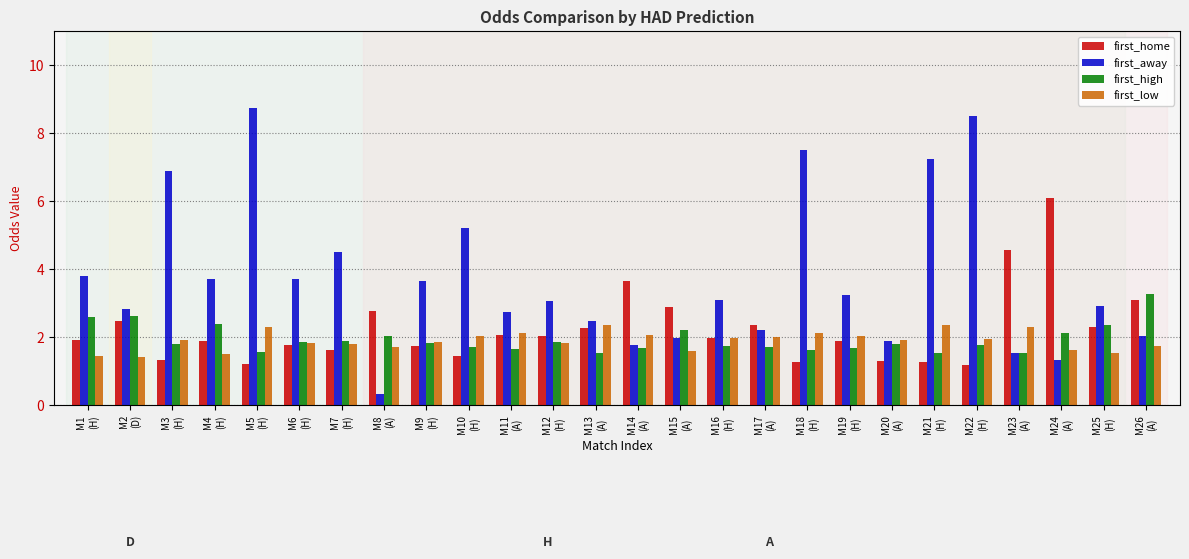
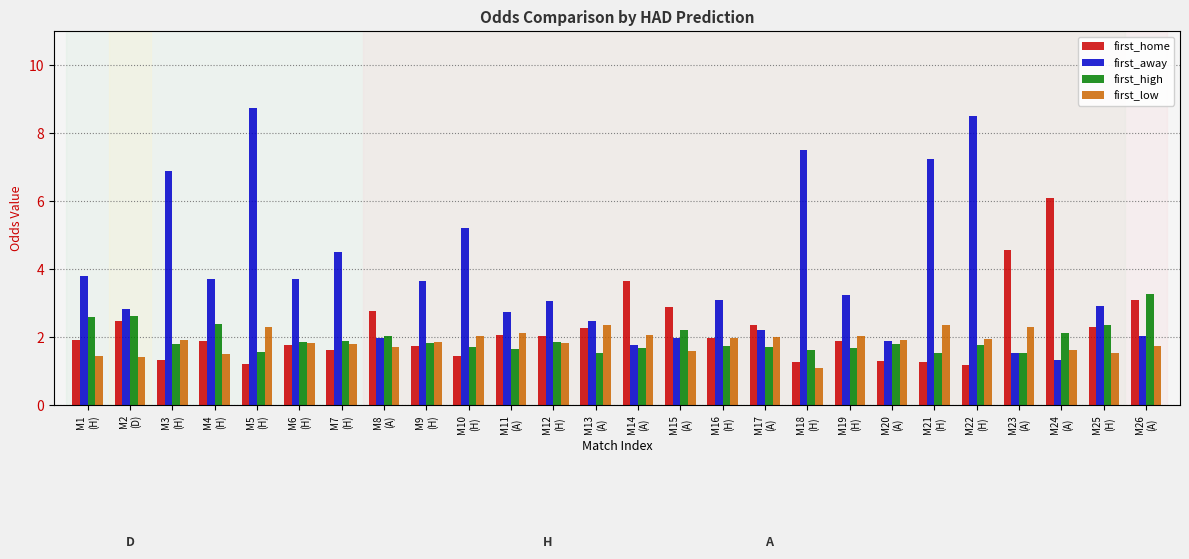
  {
    "first_home": {
      "M1 (H)": 1.9,
      "M2 (D)": 2.5,
      "M3 (H)": 1.3,
      "M4 (H)": 1.9,
      "M5 (H)": 1.2,
      "M6 (H)": 1.8,
      "M7 (H)": 1.6,
      "M8 (A)": 2.8,
      "M9 (H)": 1.7,
      "M10 (H)": 1.4,
      "M11 (A)": 2.1,
      "M12 (H)": 2.0,
      "M13 (A)": 2.3,
      "M14 (A)": 3.7,
      "M15 (A)": 2.9,
      "M16 (H)": 2.0,
      "M17 (A)": 2.4,
      "M18 (H)": 1.3,
      "M19 (H)": 1.9,
      "M20 (A)": 1.3,
      "M21 (H)": 1.3,
      "M22 (H)": 1.2,
      "M23 (A)": 4.6,
      "M24 (A)": 6.1,
      "M25 (H)": 2.3,
      "M26 (A)": 3.1
    },
    "first_away": {
      "M1 (H)": 3.8,
      "M2 (D)": 2.8,
      "M3 (H)": 6.9,
      "M4 (H)": 3.7,
      "M5 (H)": 8.8,
      "M6 (H)": 3.7,
      "M7 (H)": 4.5,
-     "M8 (A)": 0.3,
+     "M8 (A)": 2.0,
      "M9 (H)": 3.7,
      "M10 (H)": 5.2,
      "M11 (A)": 2.8,
      "M12 (H)": 3.1,
      "M13 (A)": 2.5,
      "M14 (A)": 1.8,
      "M15 (A)": 2.0,
      "M16 (H)": 3.1,
      "M17 (A)": 2.2,
      "M18 (H)": 7.5,
      "M19 (H)": 3.3,
      "M20 (A)": 1.9,
      "M21 (H)": 7.3,
      "M22 (H)": 8.5,
      "M23 (A)": 1.5,
      "M24 (A)": 1.3,
      "M25 (H)": 2.9,
      "M26 (A)": 2.0
    },
    "first_high": {
      "M1 (H)": 2.6,
      "M2 (D)": 2.6,
      "M3 (H)": 1.8,
      "M4 (H)": 2.4,
      "M5 (H)": 1.6,
      "M6 (H)": 1.9,
      "M7 (H)": 1.9,
      "M8 (A)": 2.0,
      "M9 (H)": 1.8,
      "M10 (H)": 1.7,
      "M11 (A)": 1.6,
      "M12 (H)": 1.9,
      "M13 (A)": 1.5,
      "M14 (A)": 1.7,
      "M15 (A)": 2.2,
      "M16 (H)": 1.7,
      "M17 (A)": 1.7,
      "M18 (H)": 1.6,
      "M19 (H)": 1.7,
      "M20 (A)": 1.8,
      "M21 (H)": 1.5,
      "M22 (H)": 1.8,
      "M23 (A)": 1.5,
      "M24 (A)": 2.1,
      "M25 (H)": 2.4,
      "M26 (A)": 3.3
    },
    "first_low": {
      "M1 (H)": 1.4,
      "M2 (D)": 1.4,
      "M3 (H)": 1.9,
      "M4 (H)": 1.5,
      "M5 (H)": 2.3,
      "M6 (H)": 1.8,
      "M7 (H)": 1.8,
      "M8 (A)": 1.7,
      "M9 (H)": 1.9,
      "M10 (H)": 2.0,
      "M11 (A)": 2.1,
      "M12 (H)": 1.8,
      "M13 (A)": 2.4,
      "M14 (A)": 2.1,
      "M15 (A)": 1.6,
      "M16 (H)": 2.0,
      "M17 (A)": 2.0,
-     "M18 (H)": 2.1,
+     "M18 (H)": 1.1,
      "M19 (H)": 2.0,
      "M20 (A)": 1.9,
      "M21 (H)": 2.4,
      "M22 (H)": 1.9,
      "M23 (A)": 2.3,
      "M24 (A)": 1.6,
      "M25 (H)": 1.5,
      "M26 (A)": 1.7
    }
  }
